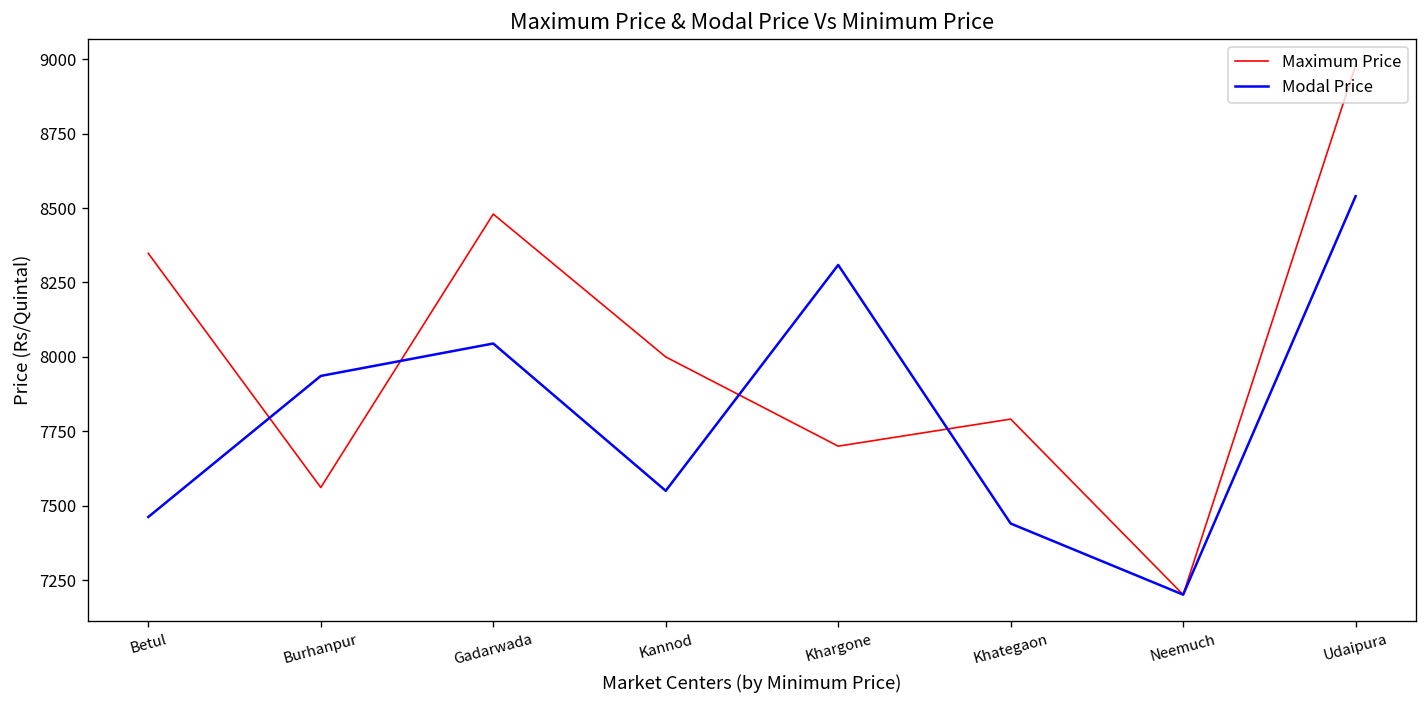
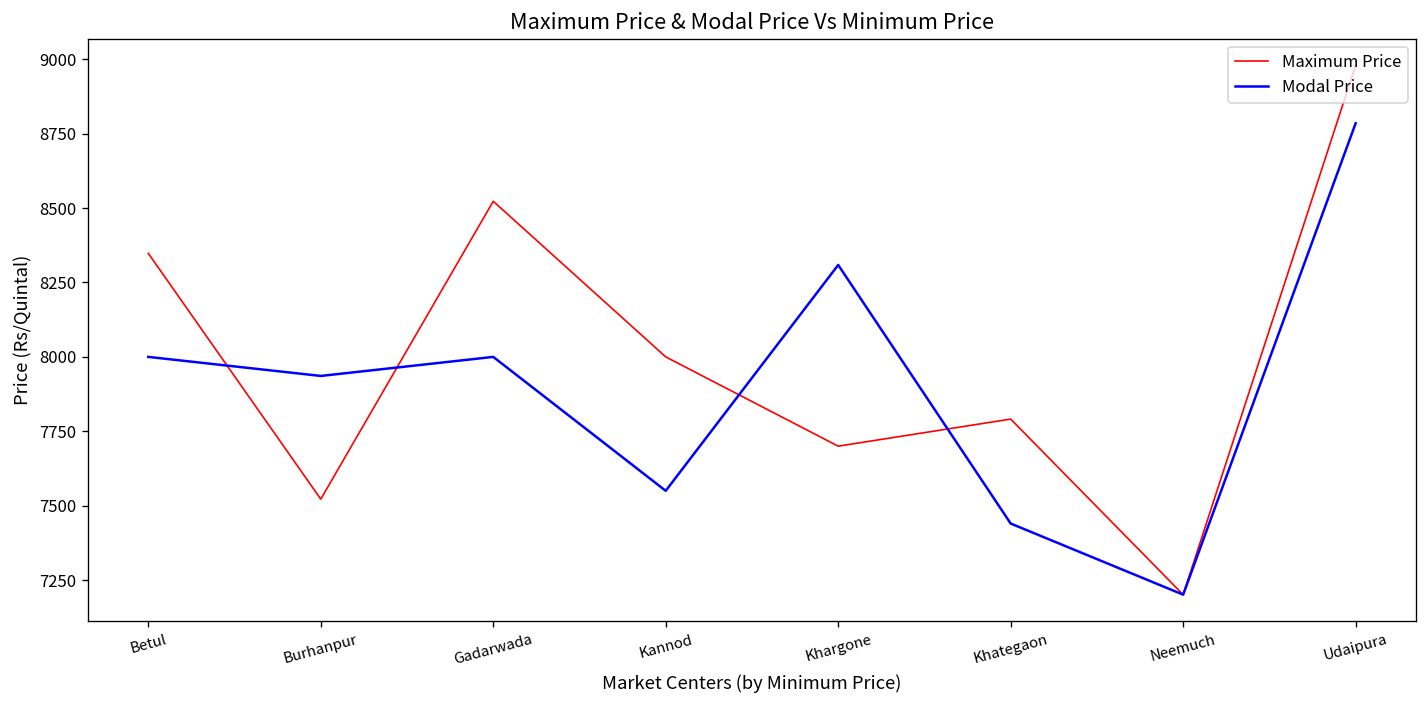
  {
    "Maximum Price": {
      "Betul": 8350,
-     "Burhanpur": 7560,
-     "Gadarwada": 8480,
+     "Burhanpur": 7520,
+     "Gadarwada": 8520,
      "Kannod": 8000,
      "Khargone": 7700,
      "Khategaon": 7790
    },
    "Modal Price": {
-     "Betul": 7460,
+     "Betul": 8000,
      "Burhanpur": 7940,
-     "Gadarwada": 8050,
+     "Gadarwada": 8000,
      "Kannod": 7550,
      "Khargone": 8310,
      "Khategaon": 7440,
-     "Udaipura": 8540
+     "Udaipura": 8790
    }
  }
